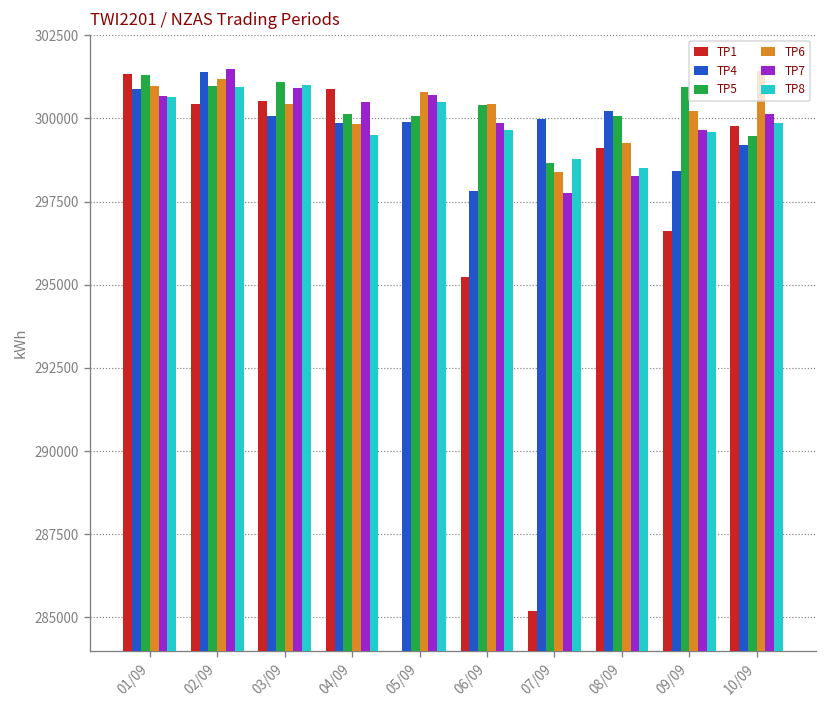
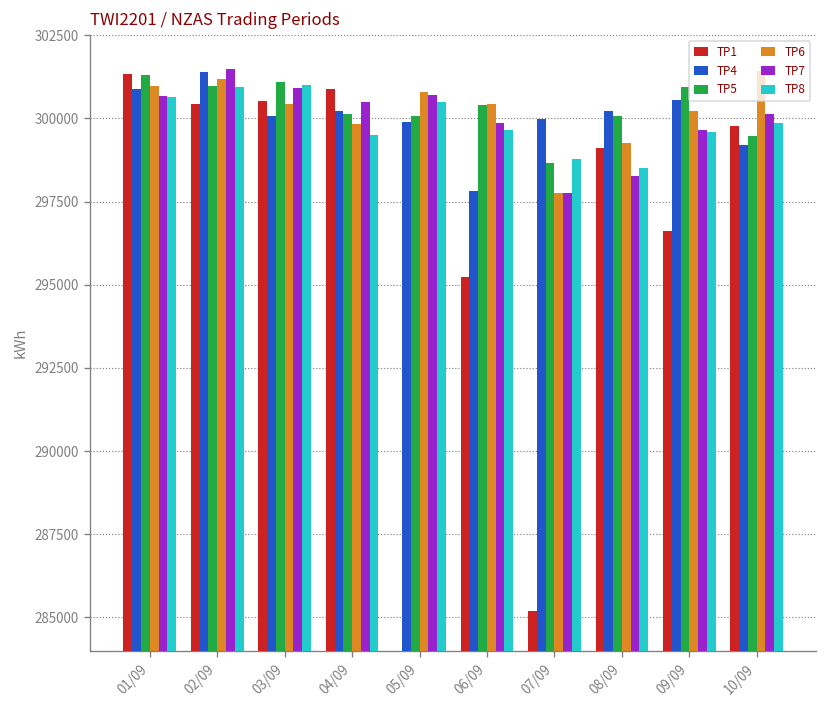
  {
    "TP1": {
      "01/09": 301300,
      "02/09": 300400,
      "03/09": 300500,
      "04/09": 300900,
      "06/09": 295200,
      "07/09": 285200,
      "08/09": 299100,
      "09/09": 296600,
      "10/09": 299800
    },
    "TP4": {
      "01/09": 300900,
      "02/09": 301400,
      "03/09": 300100,
-     "04/09": 299900,
+     "04/09": 300200,
      "05/09": 299900,
      "06/09": 297800,
      "07/09": 300000,
      "08/09": 300200,
-     "09/09": 298400,
+     "09/09": 300500,
      "10/09": 299200
    },
    "TP5": {
      "01/09": 301300,
      "02/09": 301000,
      "03/09": 301100,
      "04/09": 300100,
      "05/09": 300100,
      "06/09": 300400,
      "07/09": 298700,
      "08/09": 300100,
      "09/09": 300900,
      "10/09": 299500
    },
    "TP6": {
      "01/09": 301000,
      "02/09": 301200,
      "03/09": 300400,
      "04/09": 299800,
      "05/09": 300800,
      "06/09": 300400,
-     "07/09": 298400,
+     "07/09": 297800,
      "08/09": 299300,
      "09/09": 300200
    },
    "TP7": {
      "01/09": 300700,
      "02/09": 301500,
      "03/09": 300900,
      "04/09": 300500,
      "05/09": 300700,
      "06/09": 299900,
      "07/09": 297800,
      "08/09": 298300,
      "09/09": 299700,
      "10/09": 300100
    },
    "TP8": {
      "01/09": 300600,
      "02/09": 301000,
      "03/09": 301000,
      "04/09": 299500,
      "05/09": 300500,
      "06/09": 299600,
      "07/09": 298800,
      "08/09": 298500,
      "09/09": 299600,
      "10/09": 299900
    }
  }
